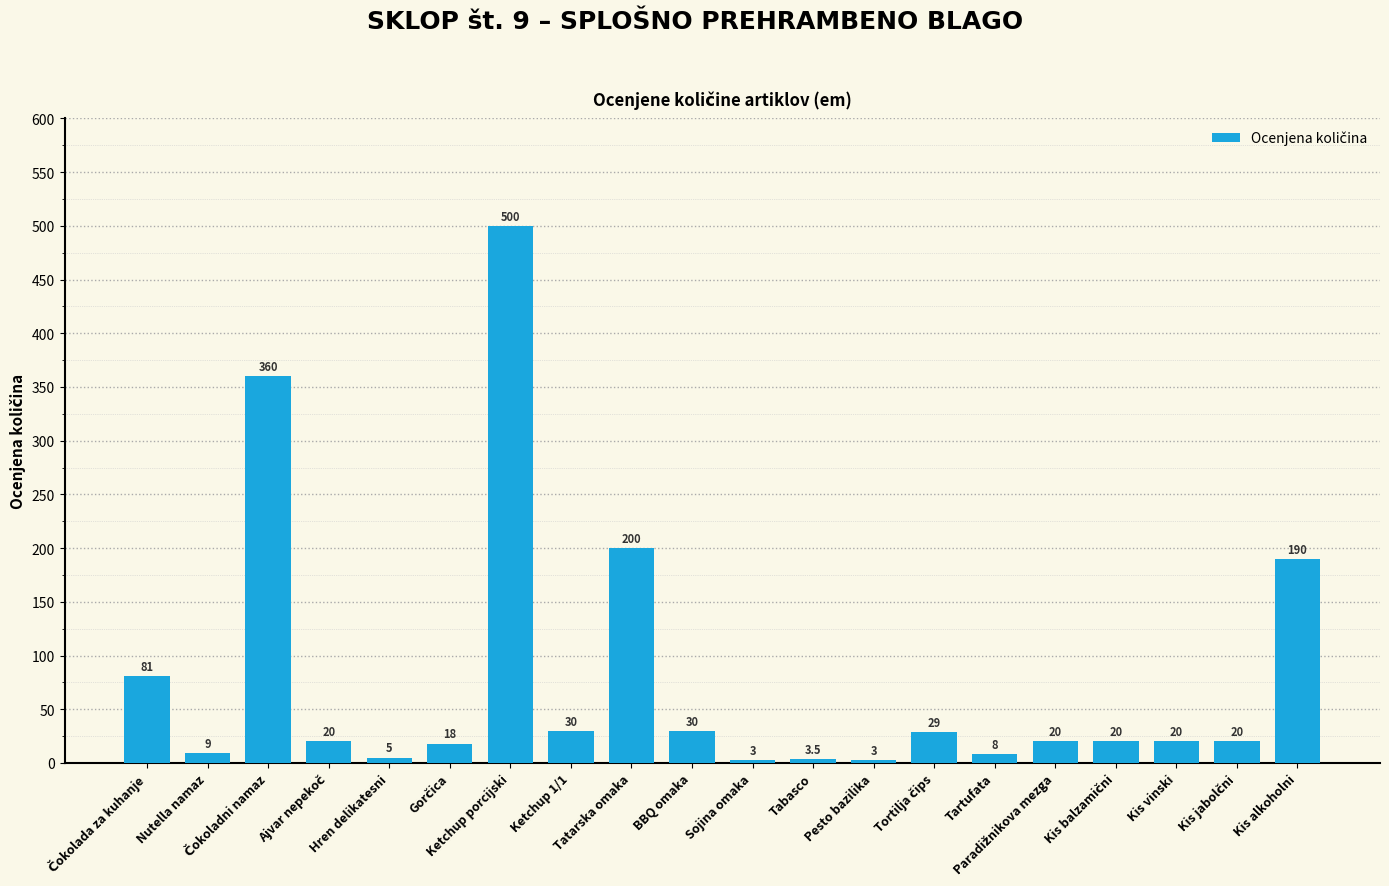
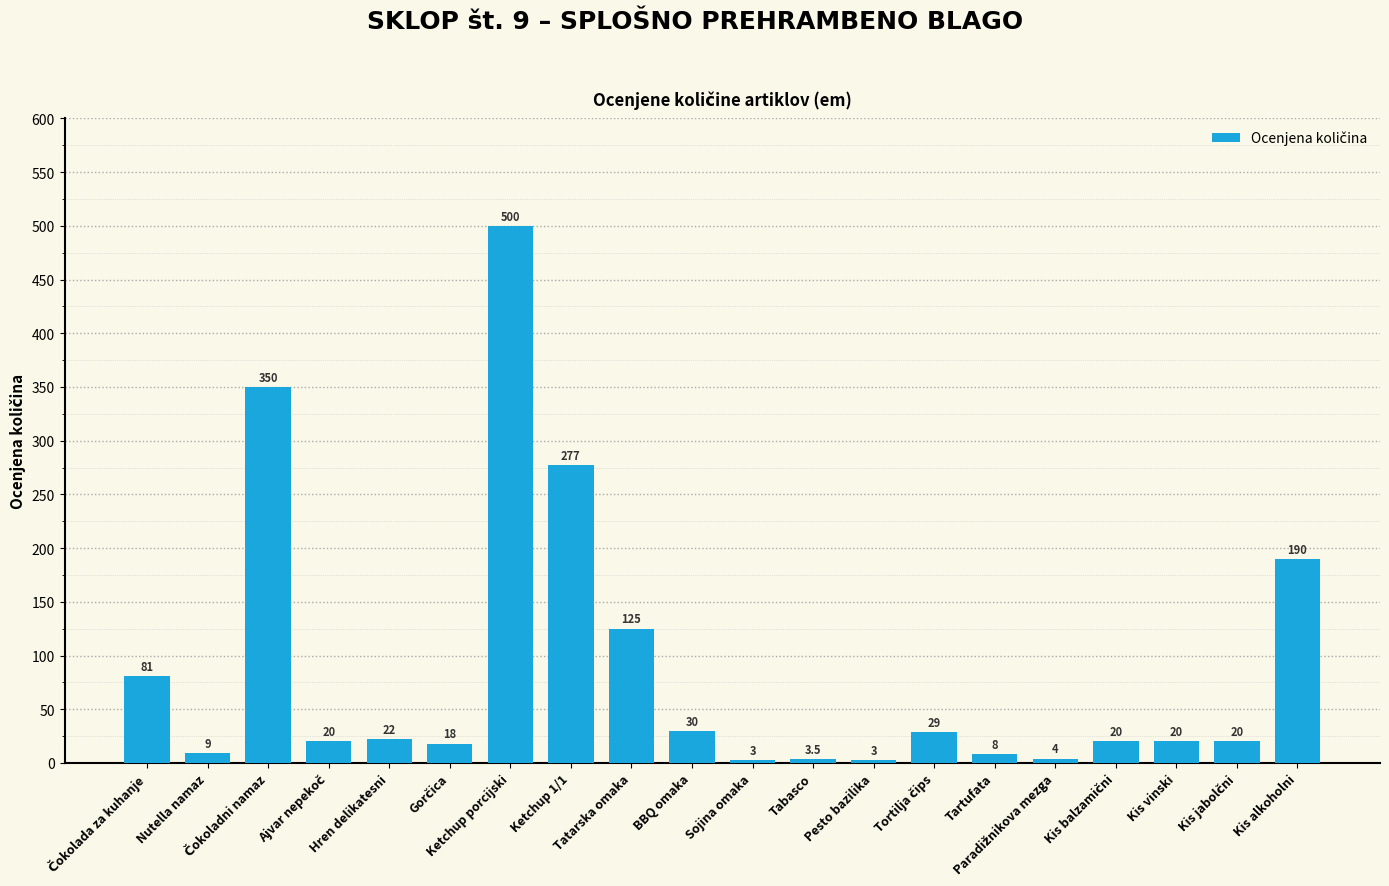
  {
    "Čokolada za kuhanje": 81,
    "Nutella namaz": 9,
-   "Čokoladni namaz": 360,
+   "Čokoladni namaz": 350,
    "Ajvar nepekoč": 20,
-   "Hren delikatesni": 5,
+   "Hren delikatesni": 22,
    "Gorčica": 18,
    "Ketchup porcijski": 500,
-   "Ketchup 1/1": 30,
-   "Tatarska omaka": 200,
+   "Ketchup 1/1": 277,
+   "Tatarska omaka": 125,
    "BBQ omaka": 30,
    "Sojina omaka": 3,
    "Tabasco": 3.5,
    "Pesto bazilika": 3,
    "Tortilja čips": 29,
    "Tartufata": 8,
-   "Paradižnikova mezga": 20,
+   "Paradižnikova mezga": 4,
    "Kis balzamični": 20,
    "Kis vinski": 20,
    "Kis jabolčni": 20,
    "Kis alkoholni": 190
  }
